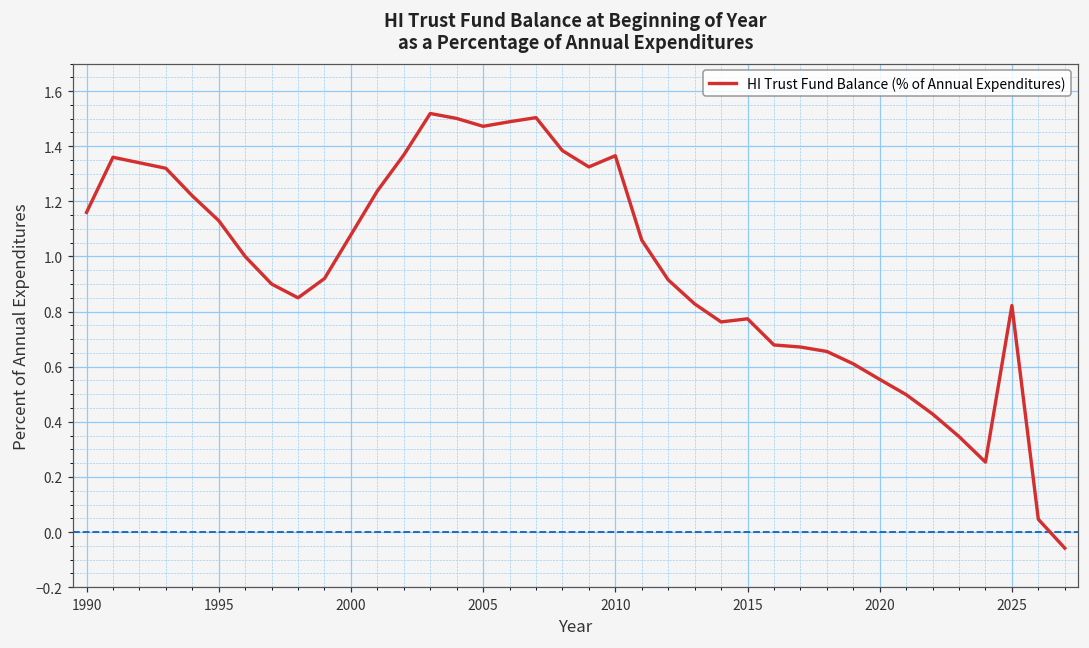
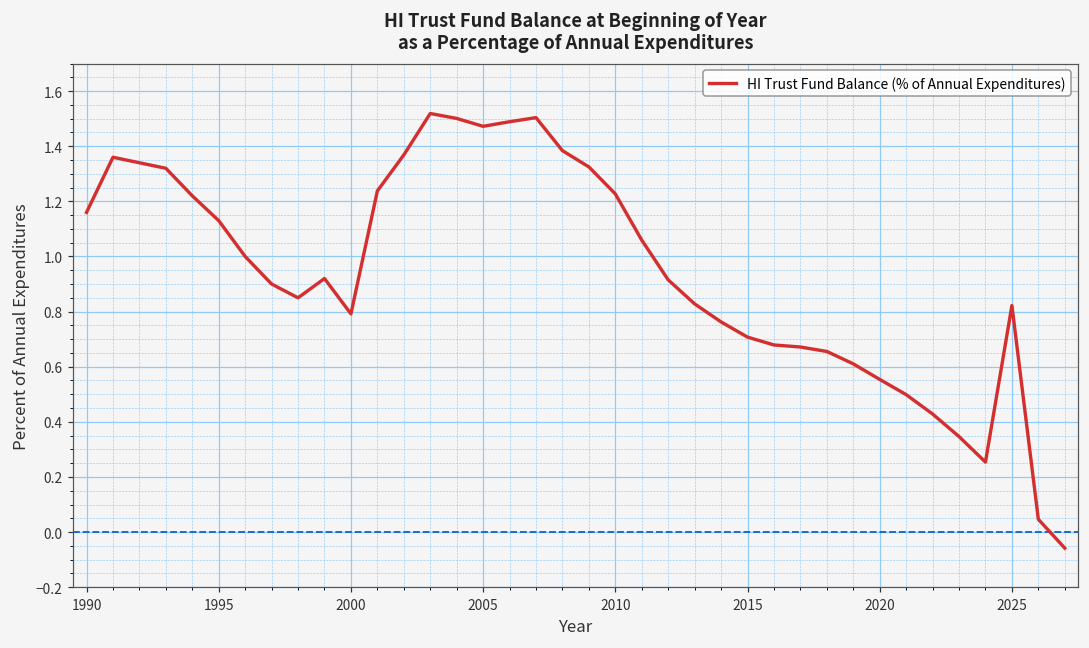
  {
    "1990": 1.16,
    "1995": 1.13,
-   "2000": 1.08,
+   "2000": 0.79,
    "2005": 1.47,
-   "2010": 1.37,
-   "2015": 0.77,
+   "2010": 1.23,
+   "2015": 0.71,
    "2020": 0.55,
    "2025": 0.82
  }
